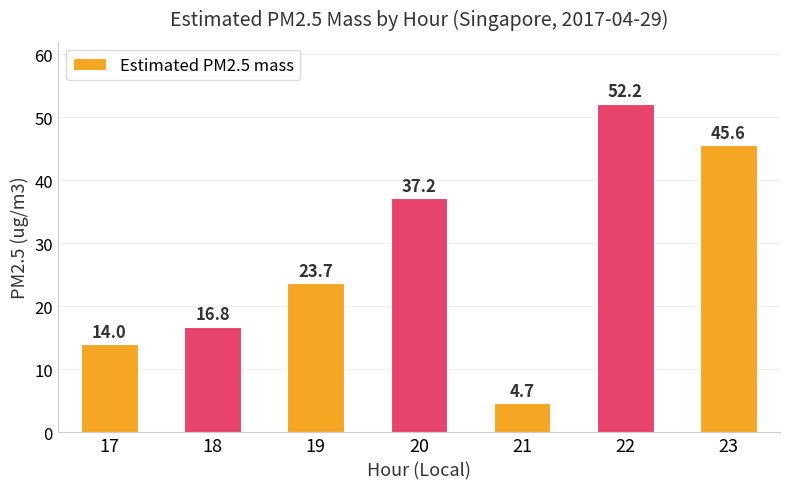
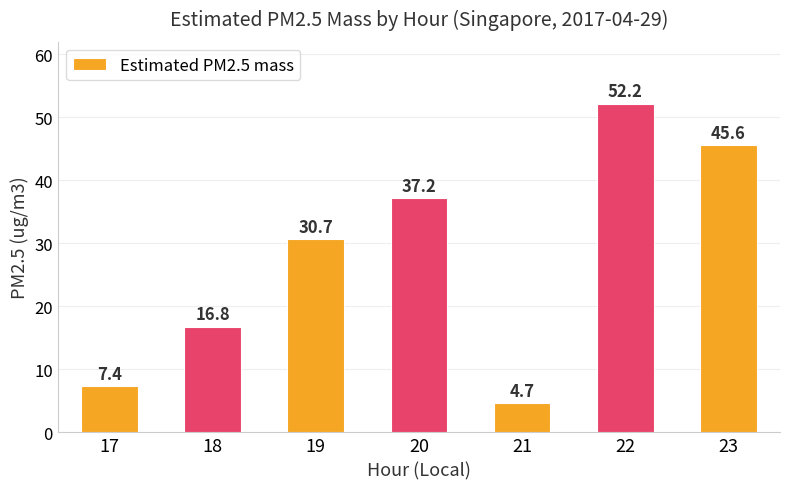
  {
-   "17": 14.0,
+   "17": 7.4,
    "18": 16.8,
-   "19": 23.7,
+   "19": 30.7,
    "20": 37.2,
    "21": 4.7,
    "22": 52.2,
    "23": 45.6
  }
